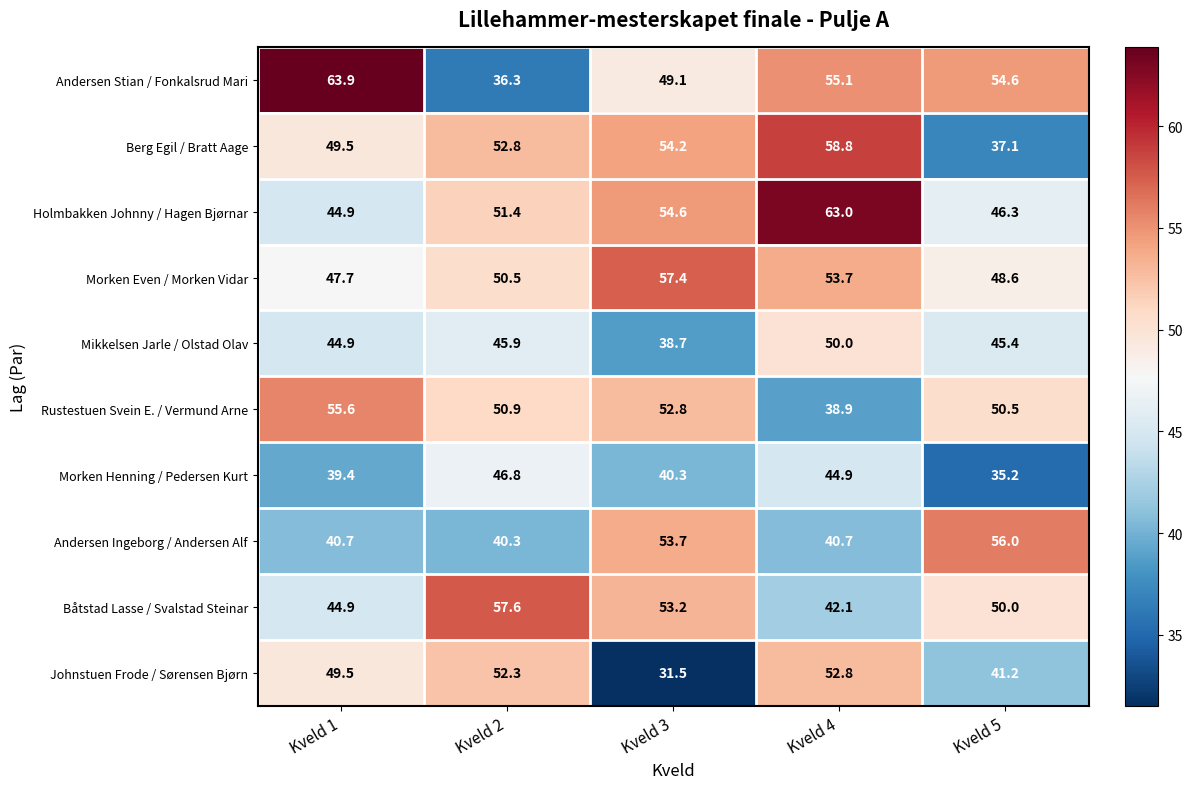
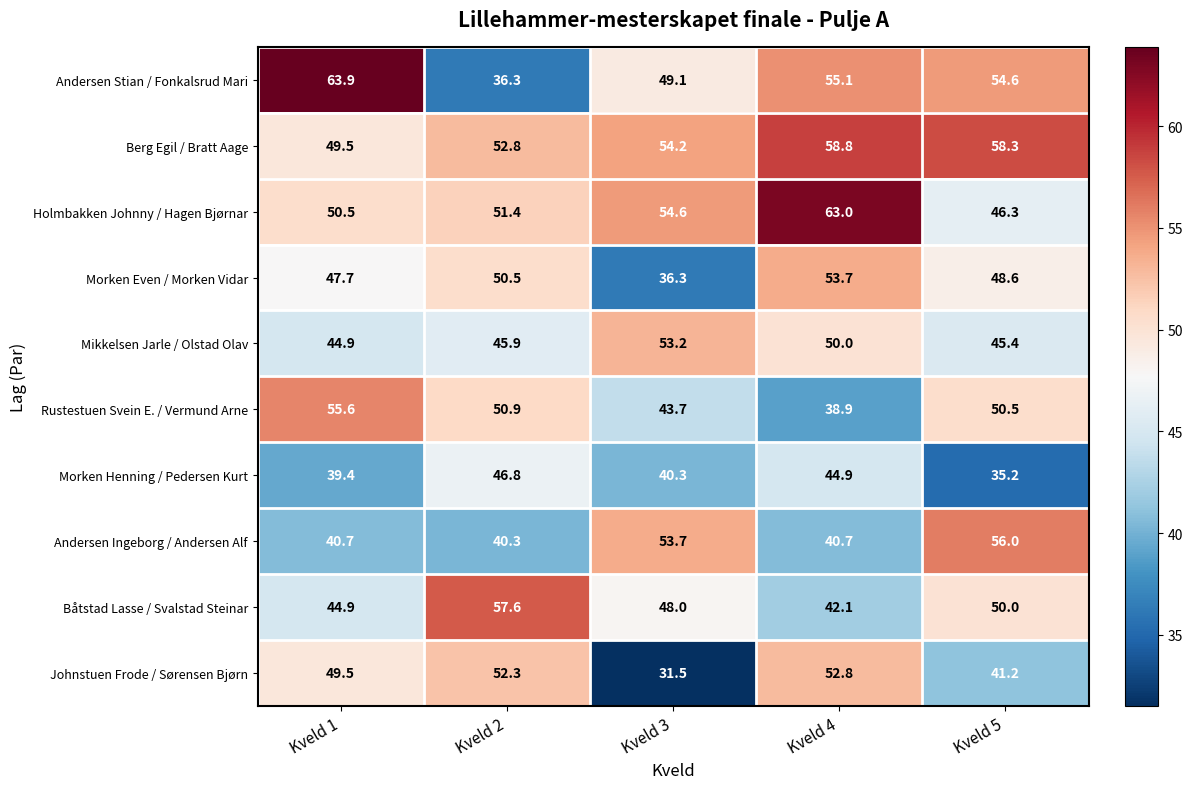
  {
    "Andersen Stian / Fonkalsrud Mari": {
      "Kveld 1": 63.9,
      "Kveld 2": 36.3,
      "Kveld 3": 49.1,
      "Kveld 4": 55.1,
      "Kveld 5": 54.6
    },
    "Berg Egil / Bratt Aage": {
      "Kveld 1": 49.5,
      "Kveld 2": 52.8,
      "Kveld 3": 54.2,
      "Kveld 4": 58.8,
-     "Kveld 5": 37.1
+     "Kveld 5": 58.3
    },
    "Holmbakken Johnny / Hagen Bjørnar": {
-     "Kveld 1": 44.9,
+     "Kveld 1": 50.5,
      "Kveld 2": 51.4,
      "Kveld 3": 54.6,
      "Kveld 4": 63.0,
      "Kveld 5": 46.3
    },
    "Morken Even / Morken Vidar": {
      "Kveld 1": 47.7,
      "Kveld 2": 50.5,
-     "Kveld 3": 57.4,
+     "Kveld 3": 36.3,
      "Kveld 4": 53.7,
      "Kveld 5": 48.6
    },
    "Mikkelsen Jarle / Olstad Olav": {
      "Kveld 1": 44.9,
      "Kveld 2": 45.9,
-     "Kveld 3": 38.7,
+     "Kveld 3": 53.2,
      "Kveld 4": 50.0,
      "Kveld 5": 45.4
    },
    "Rustestuen Svein E. / Vermund Arne": {
      "Kveld 1": 55.6,
      "Kveld 2": 50.9,
-     "Kveld 3": 52.8,
+     "Kveld 3": 43.7,
      "Kveld 4": 38.9,
      "Kveld 5": 50.5
    },
    "Morken Henning / Pedersen Kurt": {
      "Kveld 1": 39.4,
      "Kveld 2": 46.8,
      "Kveld 3": 40.3,
      "Kveld 4": 44.9,
      "Kveld 5": 35.2
    },
    "Andersen Ingeborg / Andersen Alf": {
      "Kveld 1": 40.7,
      "Kveld 2": 40.3,
      "Kveld 3": 53.7,
      "Kveld 4": 40.7,
      "Kveld 5": 56.0
    },
    "Båtstad Lasse / Svalstad Steinar": {
      "Kveld 1": 44.9,
      "Kveld 2": 57.6,
-     "Kveld 3": 53.2,
+     "Kveld 3": 48.0,
      "Kveld 4": 42.1,
      "Kveld 5": 50.0
    },
    "Johnstuen Frode / Sørensen Bjørn": {
      "Kveld 1": 49.5,
      "Kveld 2": 52.3,
      "Kveld 3": 31.5,
      "Kveld 4": 52.8,
      "Kveld 5": 41.2
    }
  }
